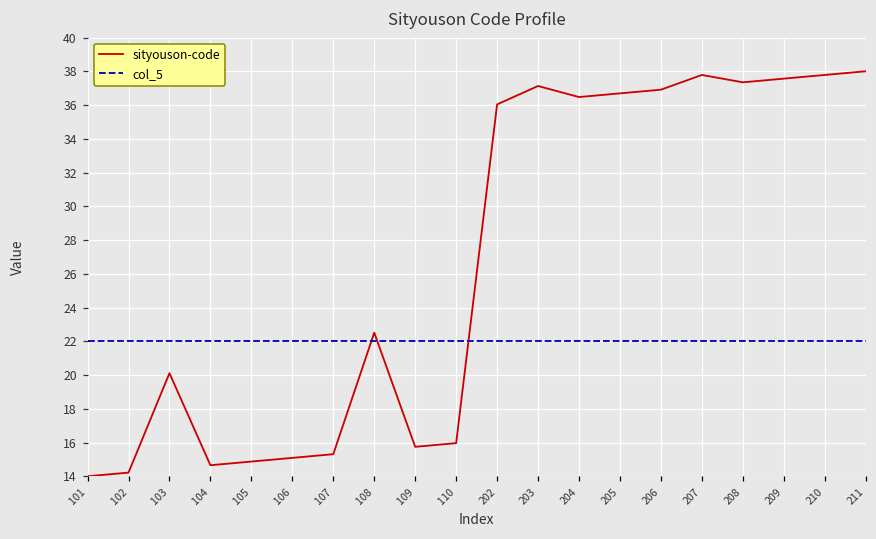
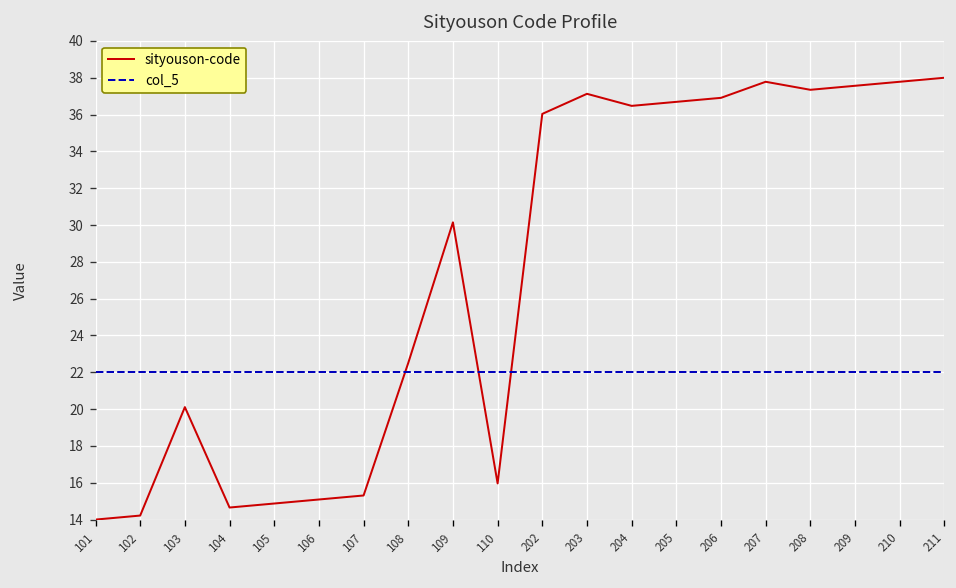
  {
    "sityouson-code": {
      "101": 14.0,
      "102": 14.2,
      "103": 20.1,
      "104": 14.7,
      "105": 14.9,
      "106": 15.1,
      "107": 15.3,
      "108": 22.5,
-     "109": 15.7,
+     "109": 30.1,
      "110": 16.0,
      "202": 36.0,
      "203": 37.1,
      "204": 36.5,
      "205": 36.7,
      "206": 36.9,
      "207": 37.8,
      "208": 37.3,
      "209": 37.6,
      "210": 37.8,
      "211": 38.0
    },
    "col_5": {
      "101": 22.0,
      "102": 22.0,
      "103": 22.0,
      "104": 22.0,
      "105": 22.0,
      "106": 22.0,
      "107": 22.0,
      "108": 22.0,
      "109": 22.0,
      "110": 22.0,
      "202": 22.0,
      "203": 22.0,
      "204": 22.0,
      "205": 22.0,
      "206": 22.0,
      "207": 22.0,
      "208": 22.0,
      "209": 22.0,
      "210": 22.0,
      "211": 22.0
    }
  }
